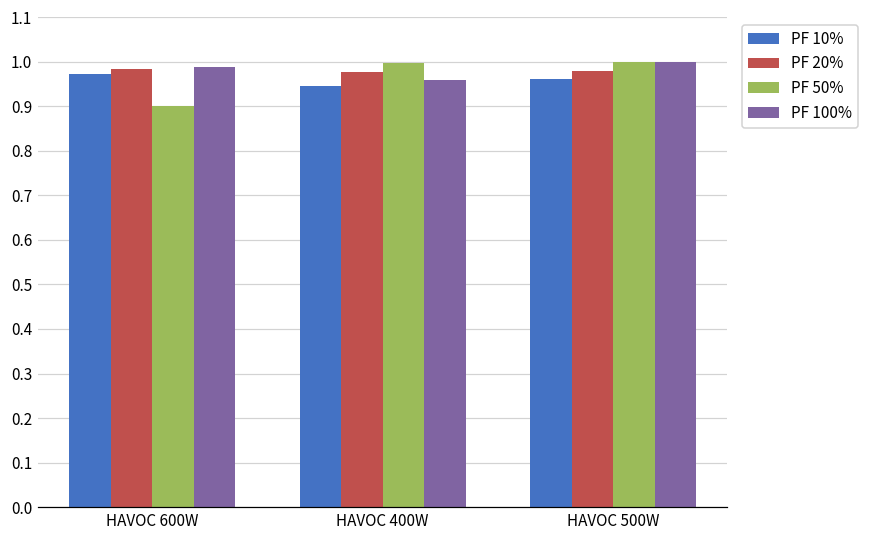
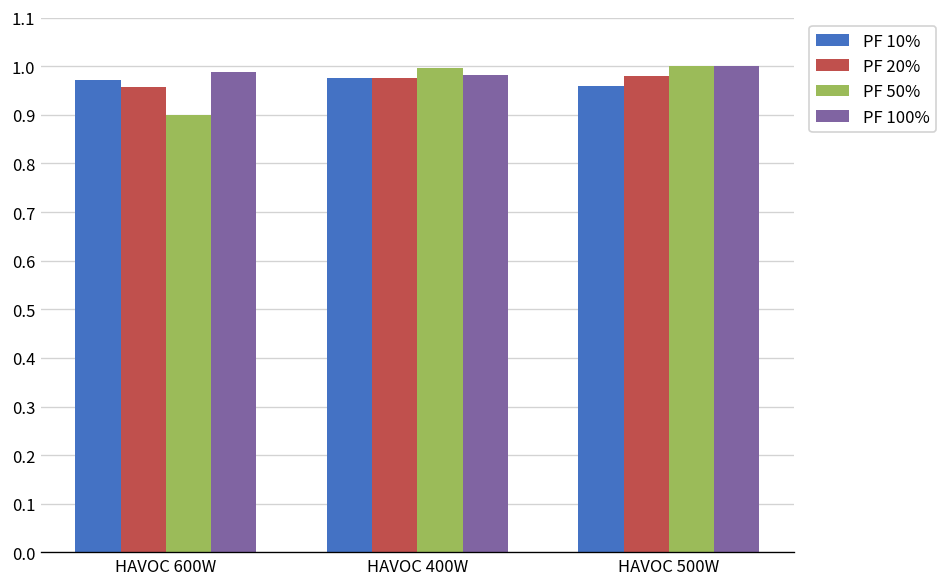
  {
    "PF 10%": {
      "HAVOC 600W": 0.97,
-     "HAVOC 400W": 0.95,
+     "HAVOC 400W": 0.98,
      "HAVOC 500W": 0.96
    },
    "PF 20%": {
-     "HAVOC 600W": 0.98,
+     "HAVOC 600W": 0.96,
      "HAVOC 400W": 0.98,
      "HAVOC 500W": 0.98
    },
    "PF 50%": {
      "HAVOC 600W": 0.90,
      "HAVOC 400W": 1.00,
      "HAVOC 500W": 1.00
    },
    "PF 100%": {
      "HAVOC 600W": 0.99,
-     "HAVOC 400W": 0.96,
+     "HAVOC 400W": 0.98,
      "HAVOC 500W": 1.00
    }
  }
